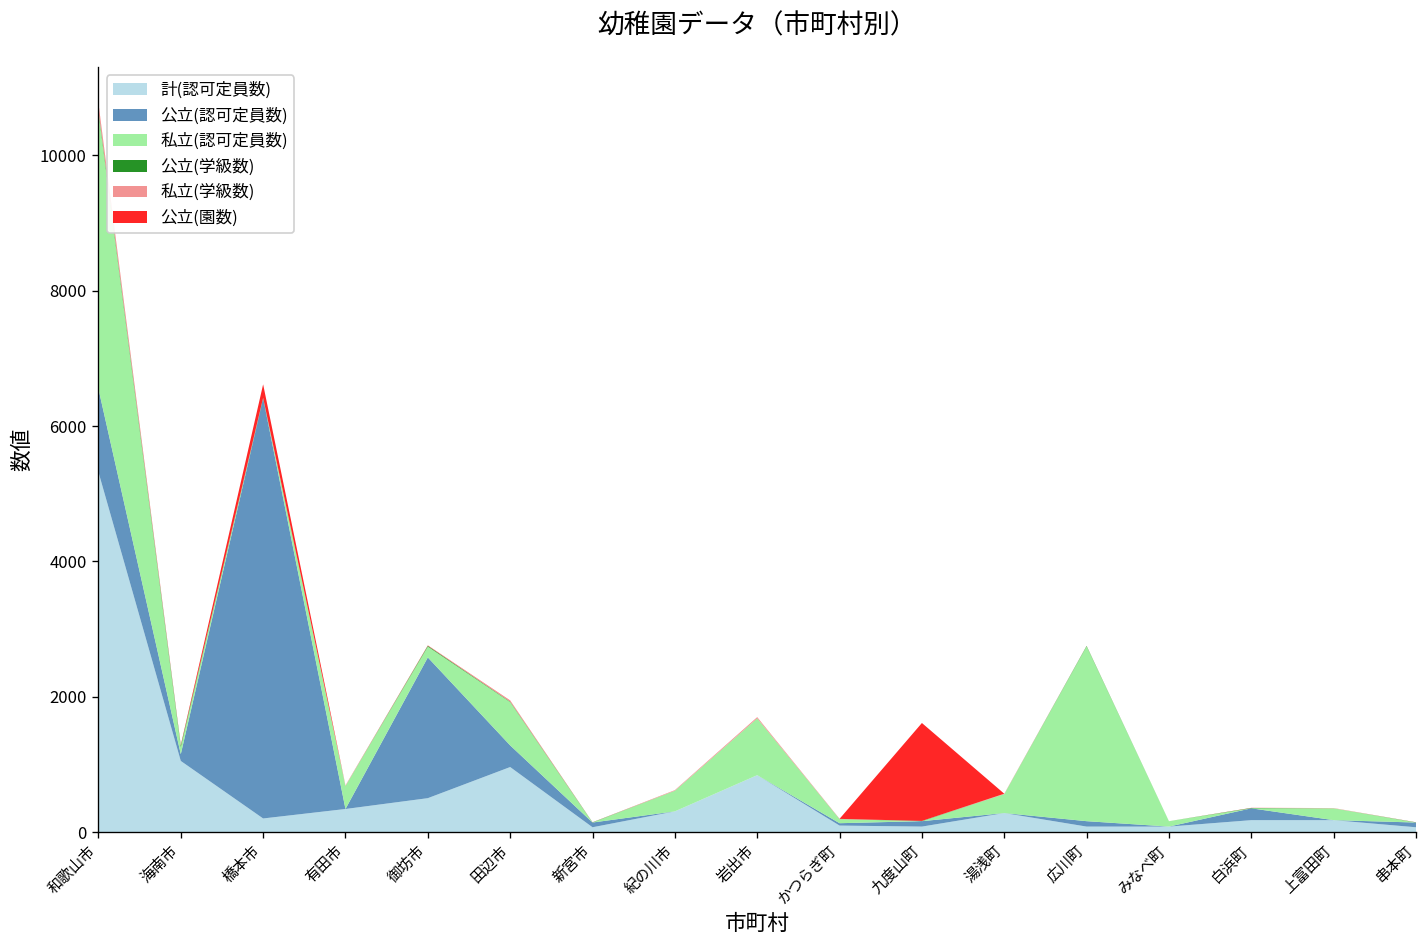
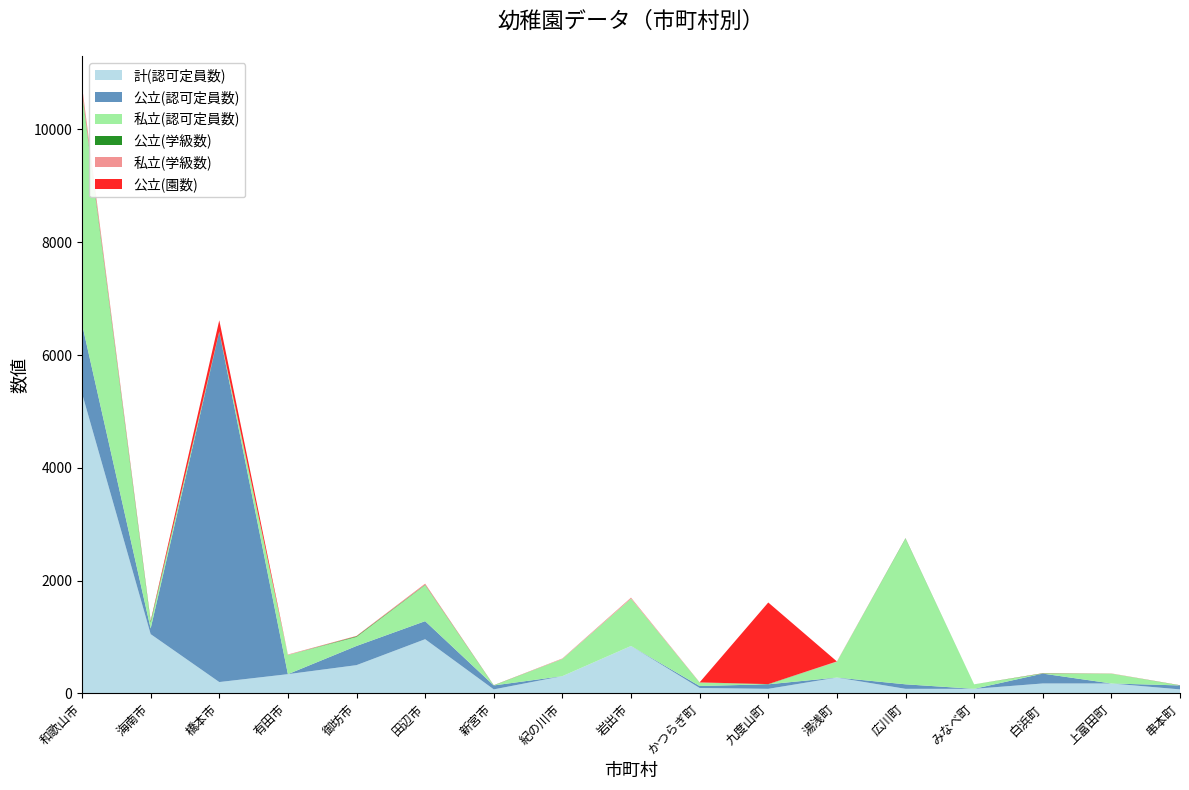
  {
    "計(認可定員数)": {
      "和歌山市": 5300,
      "海南市": 1100,
      "橋本市": 200,
      "御坊市": 500,
      "田辺市": 1000,
      "新宮市": 100,
      "九度山町": 100,
      "広川町": 100,
      "白浜町": 200,
      "串本町": 100
    },
    "公立(認可定員数)": {
      "和歌山市": 1200,
      "海南市": 100,
-     "御坊市": 2100,
+     "御坊市": 300,
      "田辺市": 300,
      "広川町": 100
    },
    "公立(園数)": {
      "橋本市": 200,
      "九度山町": 1400
    }
  }
